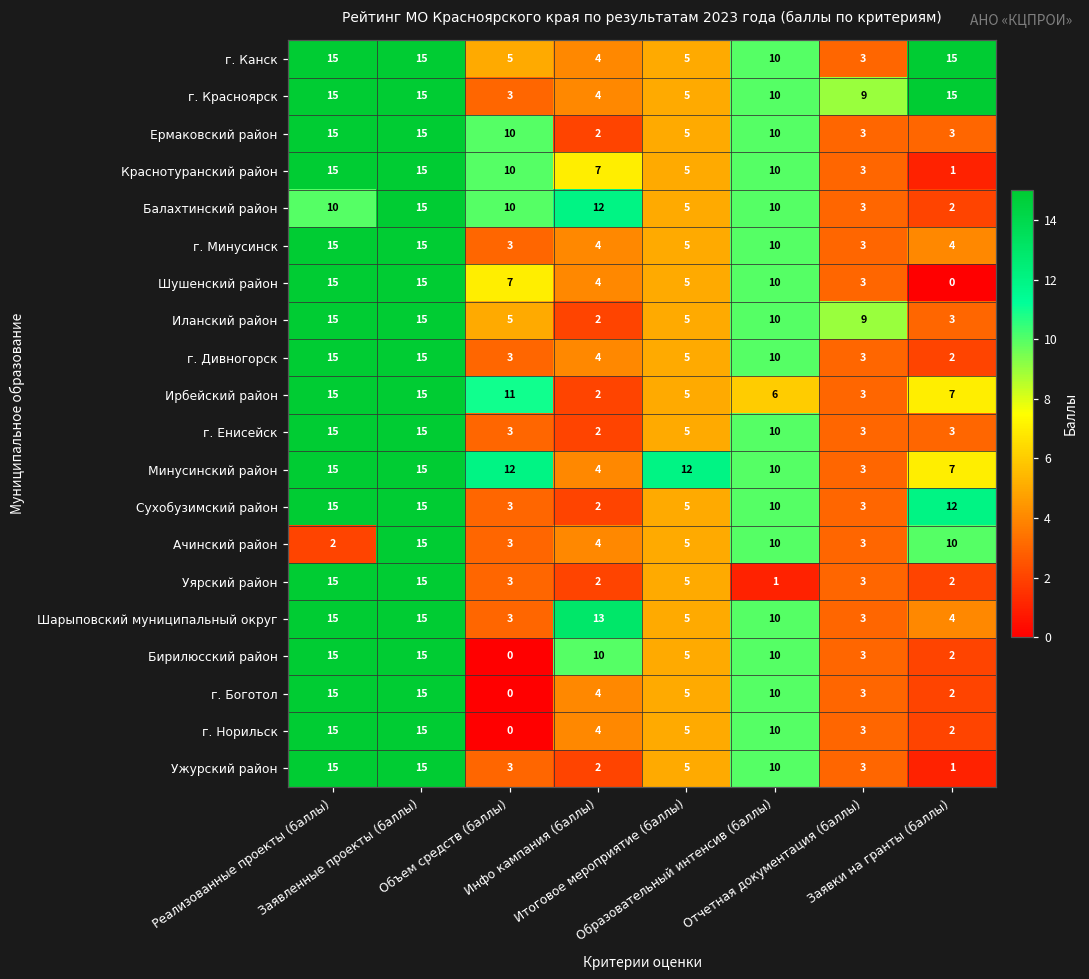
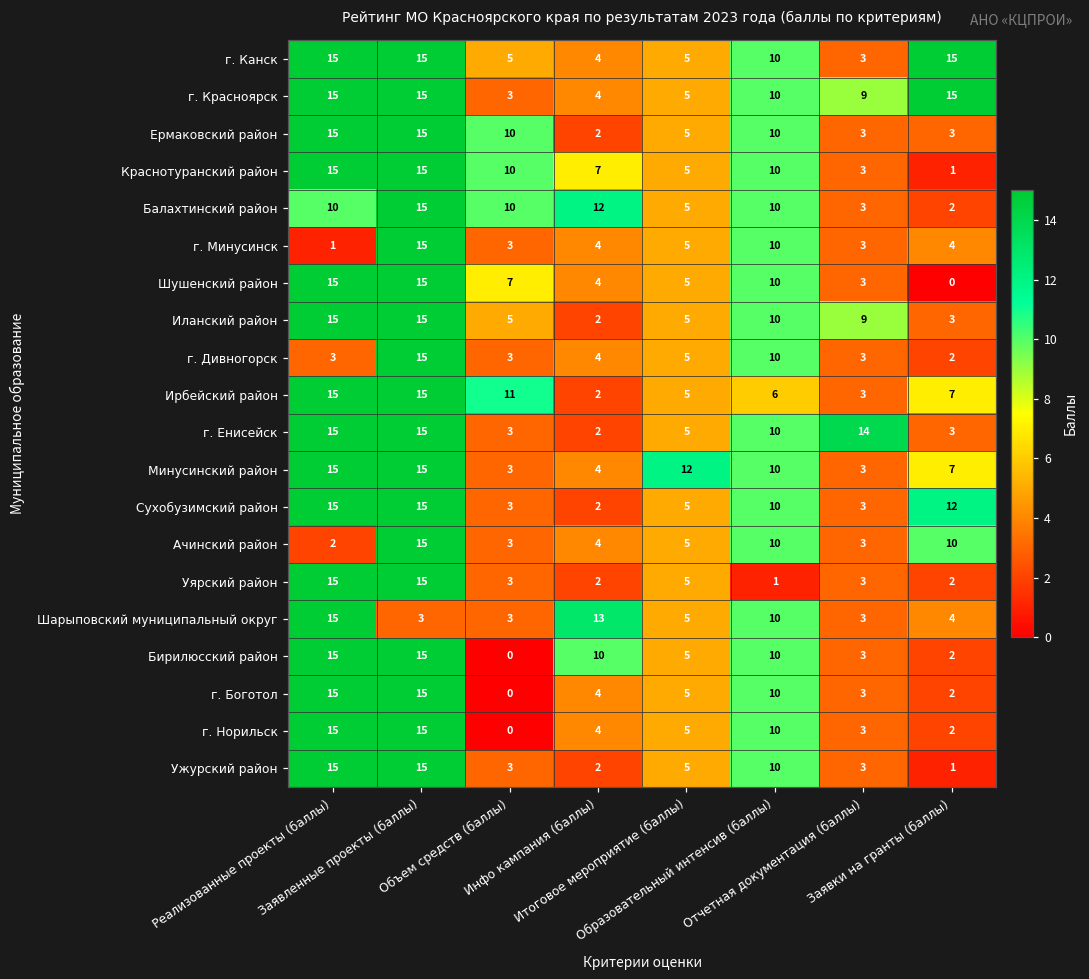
  {
    "г. Канск": {
      "Реализованные проекты (баллы)": 15,
      "Заявленные проекты (баллы)": 15,
      "Объем средств (баллы)": 5,
      "Инфо кампания (баллы)": 4,
      "Итоговое мероприятие (баллы)": 5,
      "Образовательный интенсив (баллы)": 10,
      "Отчетная документация (баллы)": 3,
      "Заявки на гранты (баллы)": 15
    },
    "г. Красноярск": {
      "Реализованные проекты (баллы)": 15,
      "Заявленные проекты (баллы)": 15,
      "Объем средств (баллы)": 3,
      "Инфо кампания (баллы)": 4,
      "Итоговое мероприятие (баллы)": 5,
      "Образовательный интенсив (баллы)": 10,
      "Отчетная документация (баллы)": 9,
      "Заявки на гранты (баллы)": 15
    },
    "Ермаковский район": {
      "Реализованные проекты (баллы)": 15,
      "Заявленные проекты (баллы)": 15,
      "Объем средств (баллы)": 10,
      "Инфо кампания (баллы)": 2,
      "Итоговое мероприятие (баллы)": 5,
      "Образовательный интенсив (баллы)": 10,
      "Отчетная документация (баллы)": 3,
      "Заявки на гранты (баллы)": 3
    },
    "Краснотуранский район": {
      "Реализованные проекты (баллы)": 15,
      "Заявленные проекты (баллы)": 15,
      "Объем средств (баллы)": 10,
      "Инфо кампания (баллы)": 7,
      "Итоговое мероприятие (баллы)": 5,
      "Образовательный интенсив (баллы)": 10,
      "Отчетная документация (баллы)": 3,
      "Заявки на гранты (баллы)": 1
    },
    "Балахтинский район": {
      "Реализованные проекты (баллы)": 10,
      "Заявленные проекты (баллы)": 15,
      "Объем средств (баллы)": 10,
      "Инфо кампания (баллы)": 12,
      "Итоговое мероприятие (баллы)": 5,
      "Образовательный интенсив (баллы)": 10,
      "Отчетная документация (баллы)": 3,
      "Заявки на гранты (баллы)": 2
    },
    "г. Минусинск": {
-     "Реализованные проекты (баллы)": 15,
+     "Реализованные проекты (баллы)": 1,
      "Заявленные проекты (баллы)": 15,
      "Объем средств (баллы)": 3,
      "Инфо кампания (баллы)": 4,
      "Итоговое мероприятие (баллы)": 5,
      "Образовательный интенсив (баллы)": 10,
      "Отчетная документация (баллы)": 3,
      "Заявки на гранты (баллы)": 4
    },
    "Шушенский район": {
      "Реализованные проекты (баллы)": 15,
      "Заявленные проекты (баллы)": 15,
      "Объем средств (баллы)": 7,
      "Инфо кампания (баллы)": 4,
      "Итоговое мероприятие (баллы)": 5,
      "Образовательный интенсив (баллы)": 10,
      "Отчетная документация (баллы)": 3,
      "Заявки на гранты (баллы)": 0
    },
    "Иланский район": {
      "Реализованные проекты (баллы)": 15,
      "Заявленные проекты (баллы)": 15,
      "Объем средств (баллы)": 5,
      "Инфо кампания (баллы)": 2,
      "Итоговое мероприятие (баллы)": 5,
      "Образовательный интенсив (баллы)": 10,
      "Отчетная документация (баллы)": 9,
      "Заявки на гранты (баллы)": 3
    },
    "г. Дивногорск": {
-     "Реализованные проекты (баллы)": 15,
+     "Реализованные проекты (баллы)": 3,
      "Заявленные проекты (баллы)": 15,
      "Объем средств (баллы)": 3,
      "Инфо кампания (баллы)": 4,
      "Итоговое мероприятие (баллы)": 5,
      "Образовательный интенсив (баллы)": 10,
      "Отчетная документация (баллы)": 3,
      "Заявки на гранты (баллы)": 2
    },
    "Ирбейский район": {
      "Реализованные проекты (баллы)": 15,
      "Заявленные проекты (баллы)": 15,
      "Объем средств (баллы)": 11,
      "Инфо кампания (баллы)": 2,
      "Итоговое мероприятие (баллы)": 5,
      "Образовательный интенсив (баллы)": 6,
      "Отчетная документация (баллы)": 3,
      "Заявки на гранты (баллы)": 7
    },
    "г. Енисейск": {
      "Реализованные проекты (баллы)": 15,
      "Заявленные проекты (баллы)": 15,
      "Объем средств (баллы)": 3,
      "Инфо кампания (баллы)": 2,
      "Итоговое мероприятие (баллы)": 5,
      "Образовательный интенсив (баллы)": 10,
-     "Отчетная документация (баллы)": 3,
+     "Отчетная документация (баллы)": 14,
      "Заявки на гранты (баллы)": 3
    },
    "Минусинский район": {
      "Реализованные проекты (баллы)": 15,
      "Заявленные проекты (баллы)": 15,
-     "Объем средств (баллы)": 12,
+     "Объем средств (баллы)": 3,
      "Инфо кампания (баллы)": 4,
      "Итоговое мероприятие (баллы)": 12,
      "Образовательный интенсив (баллы)": 10,
      "Отчетная документация (баллы)": 3,
      "Заявки на гранты (баллы)": 7
    },
    "Сухобузимский район": {
      "Реализованные проекты (баллы)": 15,
      "Заявленные проекты (баллы)": 15,
      "Объем средств (баллы)": 3,
      "Инфо кампания (баллы)": 2,
      "Итоговое мероприятие (баллы)": 5,
      "Образовательный интенсив (баллы)": 10,
      "Отчетная документация (баллы)": 3,
      "Заявки на гранты (баллы)": 12
    },
    "Ачинский район": {
      "Реализованные проекты (баллы)": 2,
      "Заявленные проекты (баллы)": 15,
      "Объем средств (баллы)": 3,
      "Инфо кампания (баллы)": 4,
      "Итоговое мероприятие (баллы)": 5,
      "Образовательный интенсив (баллы)": 10,
      "Отчетная документация (баллы)": 3,
      "Заявки на гранты (баллы)": 10
    },
    "Уярский район": {
      "Реализованные проекты (баллы)": 15,
      "Заявленные проекты (баллы)": 15,
      "Объем средств (баллы)": 3,
      "Инфо кампания (баллы)": 2,
      "Итоговое мероприятие (баллы)": 5,
      "Образовательный интенсив (баллы)": 1,
      "Отчетная документация (баллы)": 3,
      "Заявки на гранты (баллы)": 2
    },
    "Шарыповский муниципальный округ": {
      "Реализованные проекты (баллы)": 15,
-     "Заявленные проекты (баллы)": 15,
+     "Заявленные проекты (баллы)": 3,
      "Объем средств (баллы)": 3,
      "Инфо кампания (баллы)": 13,
      "Итоговое мероприятие (баллы)": 5,
      "Образовательный интенсив (баллы)": 10,
      "Отчетная документация (баллы)": 3,
      "Заявки на гранты (баллы)": 4
    },
    "Бирилюсский район": {
      "Реализованные проекты (баллы)": 15,
      "Заявленные проекты (баллы)": 15,
      "Объем средств (баллы)": 0,
      "Инфо кампания (баллы)": 10,
      "Итоговое мероприятие (баллы)": 5,
      "Образовательный интенсив (баллы)": 10,
      "Отчетная документация (баллы)": 3,
      "Заявки на гранты (баллы)": 2
    },
    "г. Боготол": {
      "Реализованные проекты (баллы)": 15,
      "Заявленные проекты (баллы)": 15,
      "Объем средств (баллы)": 0,
      "Инфо кампания (баллы)": 4,
      "Итоговое мероприятие (баллы)": 5,
      "Образовательный интенсив (баллы)": 10,
      "Отчетная документация (баллы)": 3,
      "Заявки на гранты (баллы)": 2
    },
    "г. Норильск": {
      "Реализованные проекты (баллы)": 15,
      "Заявленные проекты (баллы)": 15,
      "Объем средств (баллы)": 0,
      "Инфо кампания (баллы)": 4,
      "Итоговое мероприятие (баллы)": 5,
      "Образовательный интенсив (баллы)": 10,
      "Отчетная документация (баллы)": 3,
      "Заявки на гранты (баллы)": 2
    },
    "Ужурский район": {
      "Реализованные проекты (баллы)": 15,
      "Заявленные проекты (баллы)": 15,
      "Объем средств (баллы)": 3,
      "Инфо кампания (баллы)": 2,
      "Итоговое мероприятие (баллы)": 5,
      "Образовательный интенсив (баллы)": 10,
      "Отчетная документация (баллы)": 3,
      "Заявки на гранты (баллы)": 1
    }
  }
